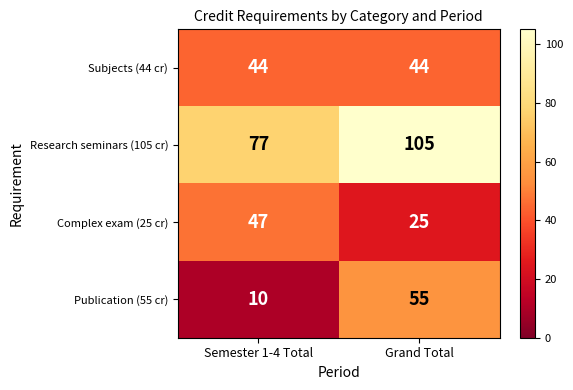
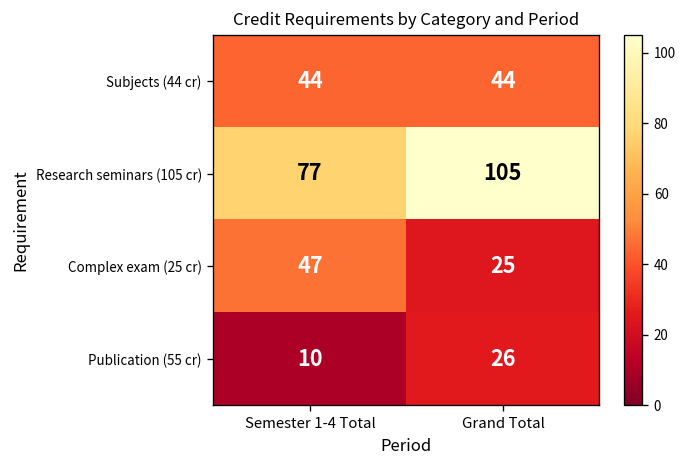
  {
    "Subjects (44 cr)": {
      "Semester 1-4 Total": 44,
      "Grand Total": 44
    },
    "Research seminars (105 cr)": {
      "Semester 1-4 Total": 77,
      "Grand Total": 105
    },
    "Complex exam (25 cr)": {
      "Semester 1-4 Total": 47,
      "Grand Total": 25
    },
    "Publication (55 cr)": {
      "Semester 1-4 Total": 10,
-     "Grand Total": 55
+     "Grand Total": 26
    }
  }
